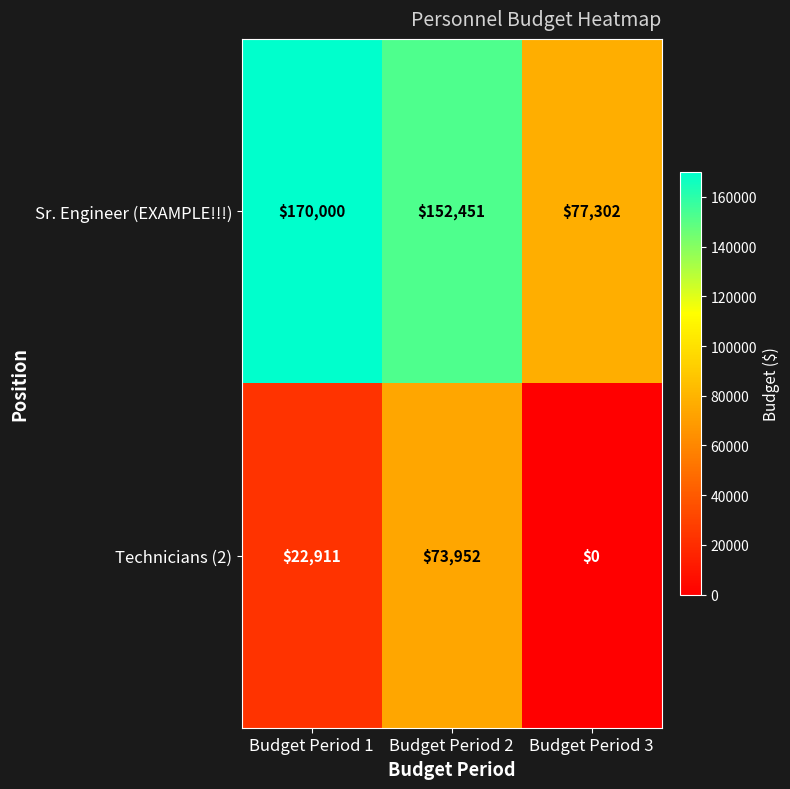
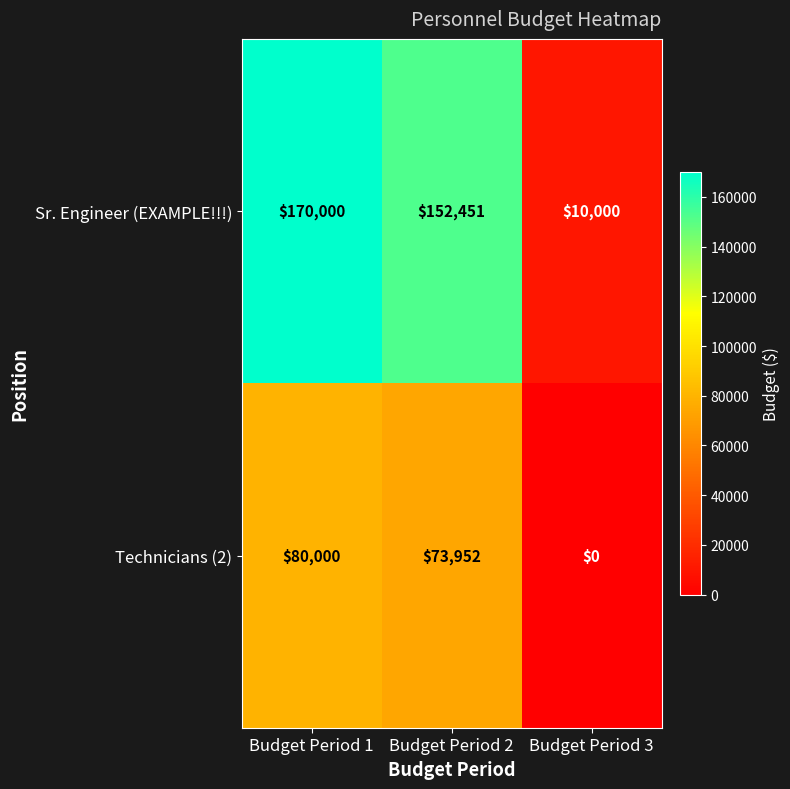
  {
    "Sr. Engineer (EXAMPLE!!!)": {
      "Budget Period 1": "$170,000",
      "Budget Period 2": "$152,451",
-     "Budget Period 3": "$77,302"
+     "Budget Period 3": "$10,000"
    },
    "Technicians (2)": {
-     "Budget Period 1": "$22,911",
+     "Budget Period 1": "$80,000",
      "Budget Period 2": "$73,952",
      "Budget Period 3": "$0"
    }
  }
